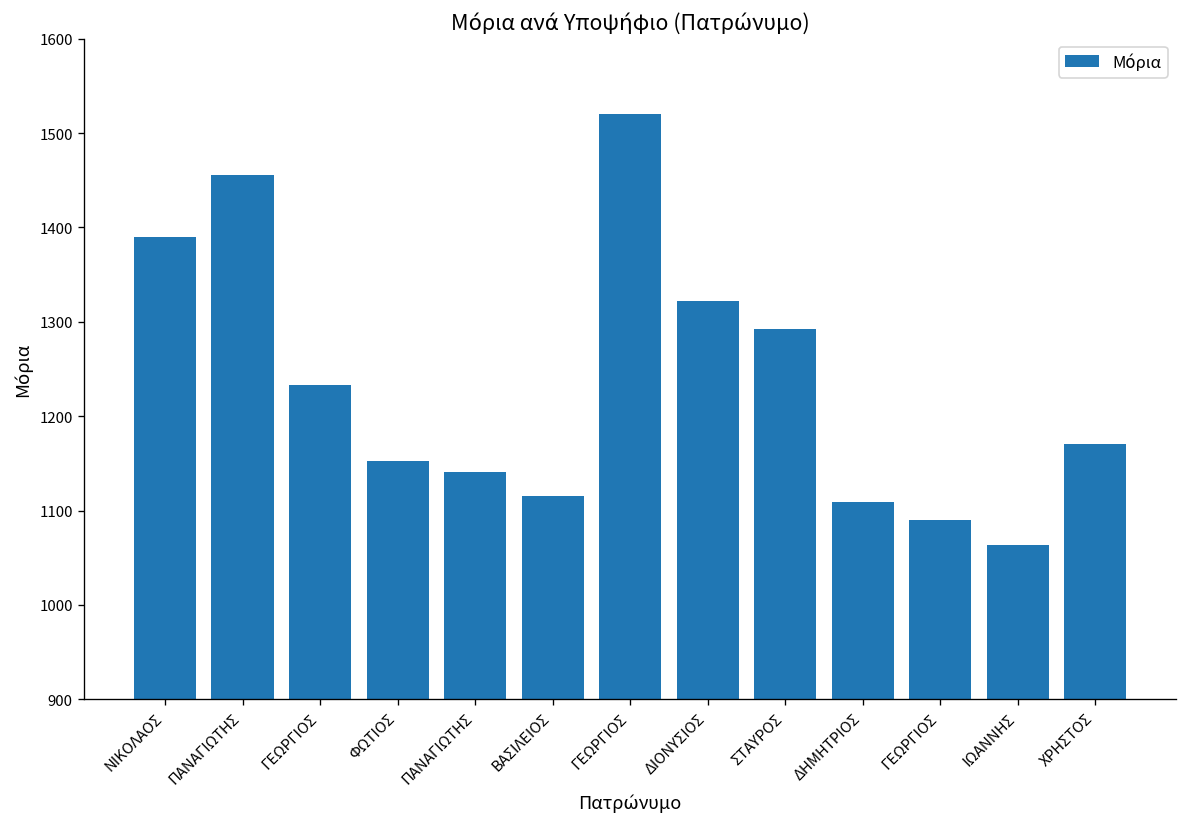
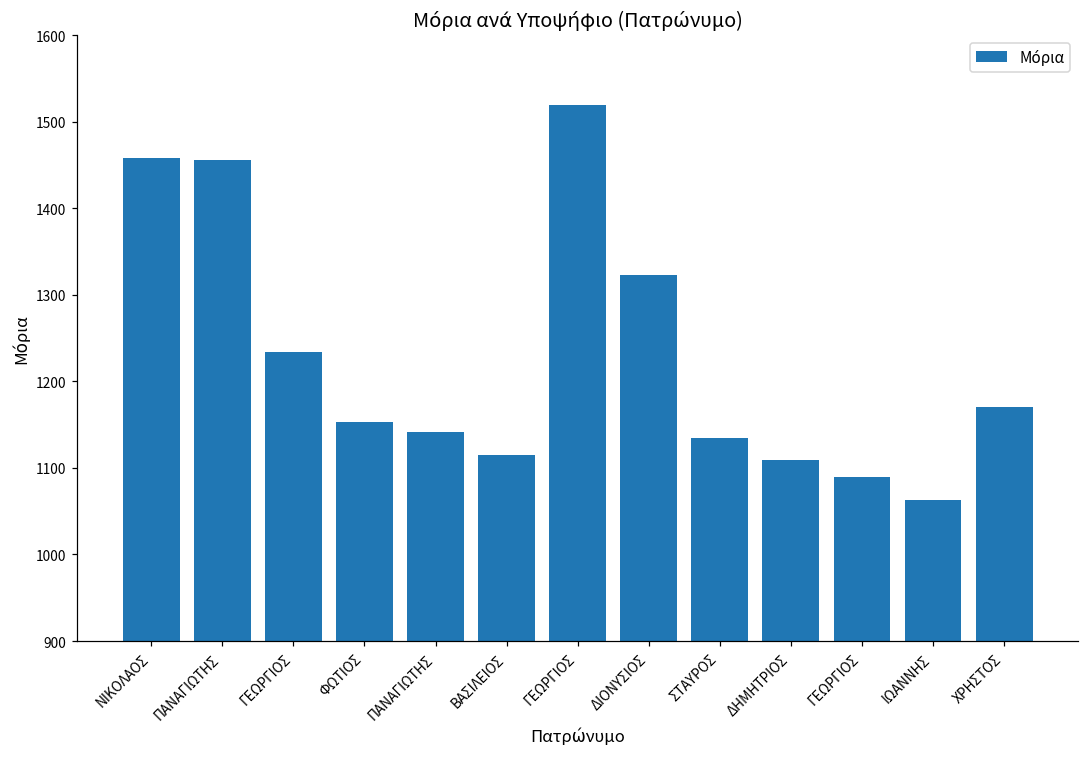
  {
-   "ΝΙΚΟΛΑΟΣ": 1390,
+   "ΝΙΚΟΛΑΟΣ": 1460,
    "ΦΩΤΙΟΣ": 1150,
    "ΒΑΣΙΛΕΙΟΣ": 1120,
    "ΔΙΟΝΥΣΙΟΣ": 1320,
-   "ΣΤΑΥΡΟΣ": 1290,
+   "ΣΤΑΥΡΟΣ": 1130,
    "ΔΗΜΗΤΡΙΟΣ": 1110,
    "ΙΩΑΝΝΗΣ": 1060,
    "ΧΡΗΣΤΟΣ": 1170
  }
